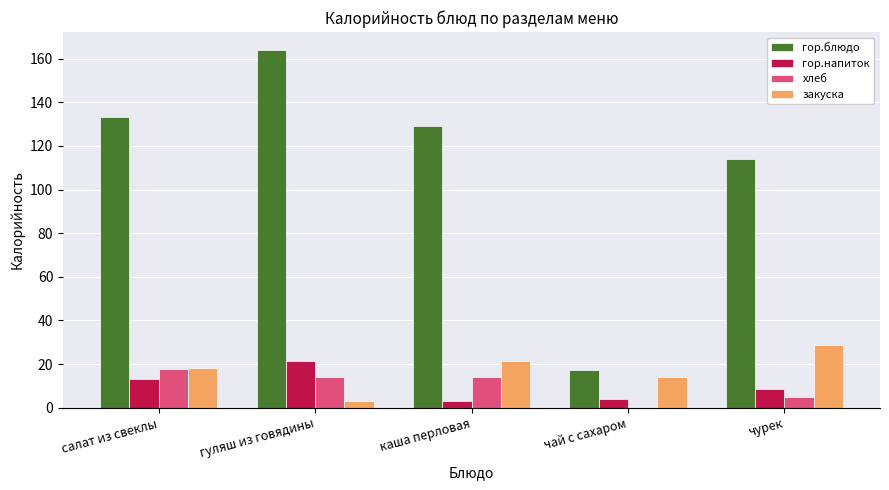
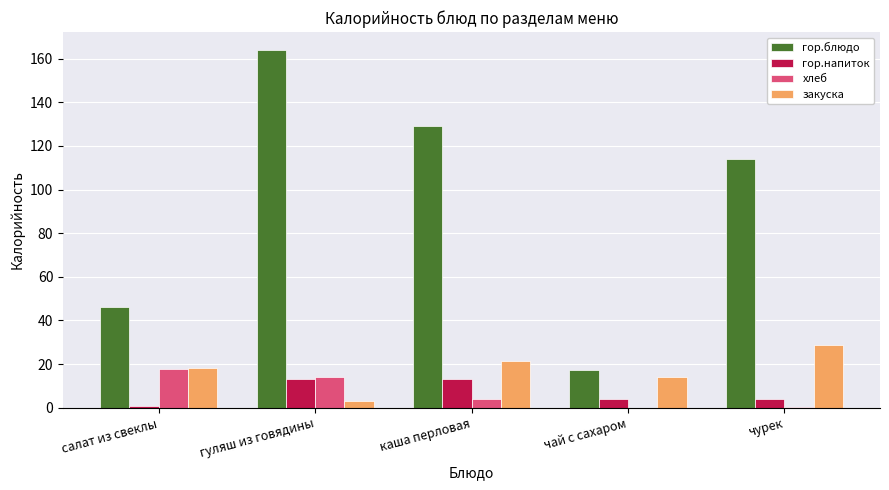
  {
    "гор.блюдо": {
-     "салат из свеклы": 133,
+     "салат из свеклы": 46,
      "гуляш из говядины": 164,
      "каша перловая": 129,
      "чай с сахаром": 17,
      "чурек": 114
    },
    "гор.напиток": {
-     "салат из свеклы": 13,
-     "гуляш из говядины": 21,
-     "каша перловая": 3,
+     "салат из свеклы": 1,
+     "гуляш из говядины": 13,
+     "каша перловая": 13,
      "чай с сахаром": 4,
-     "чурек": 9
+     "чурек": 4
    },
    "хлеб": {
      "салат из свеклы": 18,
      "гуляш из говядины": 14,
-     "каша перловая": 14,
+     "каша перловая": 4,
      "чай с сахаром": 0,
-     "чурек": 5
+     "чурек": 0
    },
    "закуска": {
      "салат из свеклы": 18,
      "гуляш из говядины": 3,
      "каша перловая": 21,
      "чай с сахаром": 14,
      "чурек": 29
    }
  }
